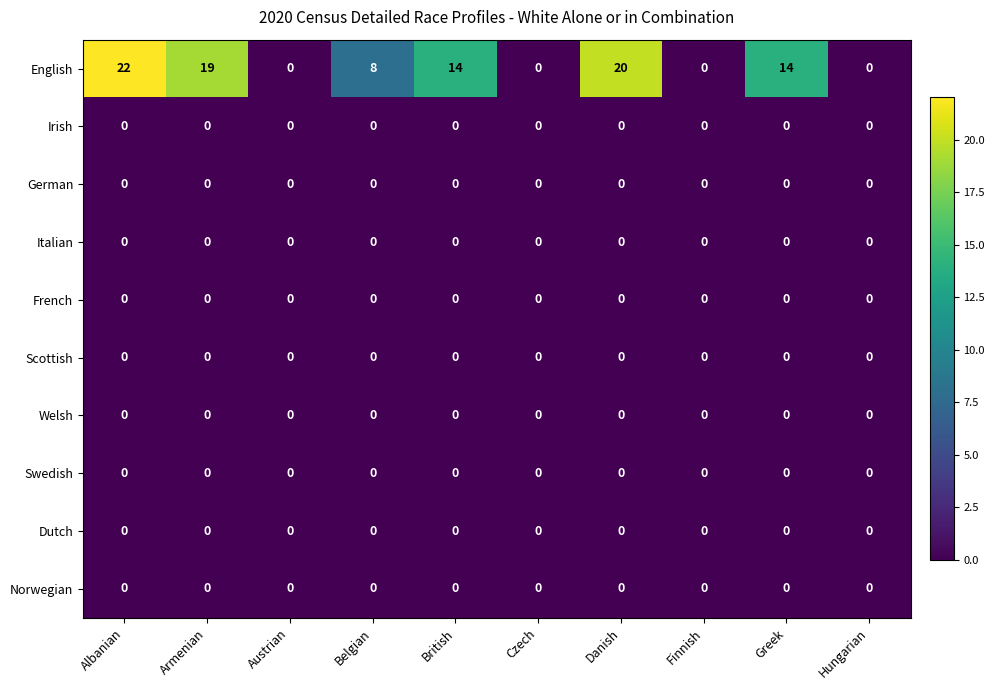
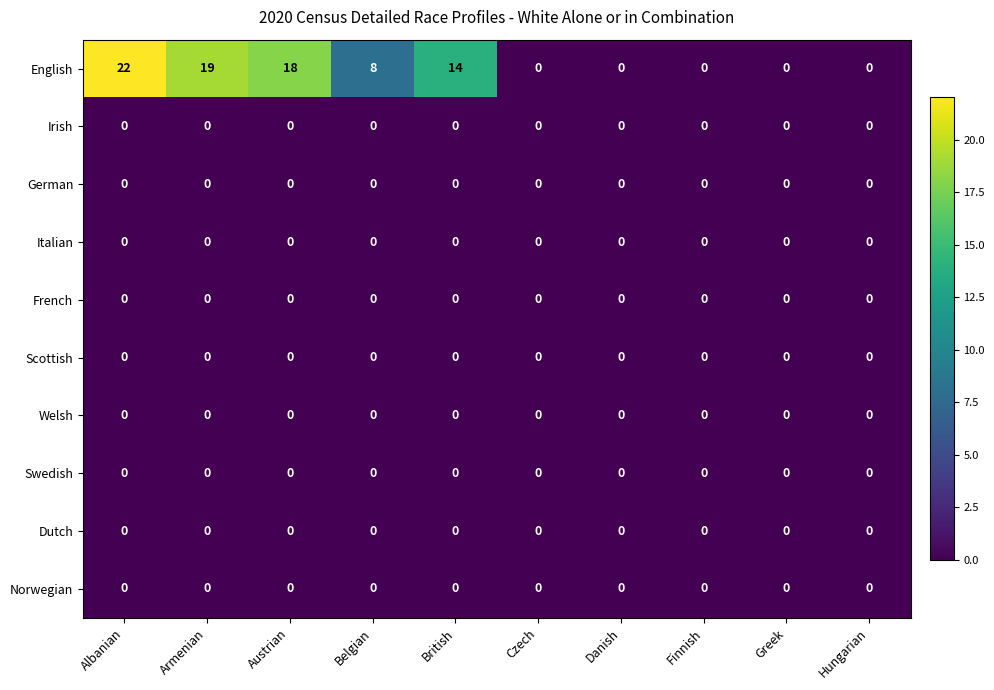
  {
    "English": {
      "Albanian": 22,
      "Armenian": 19,
-     "Austrian": 0,
+     "Austrian": 18,
      "Belgian": 8,
      "British": 14,
      "Czech": 0,
-     "Danish": 20,
+     "Danish": 0,
      "Finnish": 0,
-     "Greek": 14,
+     "Greek": 0,
      "Hungarian": 0
    },
    "Irish": {
      "Albanian": 0,
      "Armenian": 0,
      "Austrian": 0,
      "Belgian": 0,
      "British": 0,
      "Czech": 0,
      "Danish": 0,
      "Finnish": 0,
      "Greek": 0,
      "Hungarian": 0
    },
    "German": {
      "Albanian": 0,
      "Armenian": 0,
      "Austrian": 0,
      "Belgian": 0,
      "British": 0,
      "Czech": 0,
      "Danish": 0,
      "Finnish": 0,
      "Greek": 0,
      "Hungarian": 0
    },
    "Italian": {
      "Albanian": 0,
      "Armenian": 0,
      "Austrian": 0,
      "Belgian": 0,
      "British": 0,
      "Czech": 0,
      "Danish": 0,
      "Finnish": 0,
      "Greek": 0,
      "Hungarian": 0
    },
    "French": {
      "Albanian": 0,
      "Armenian": 0,
      "Austrian": 0,
      "Belgian": 0,
      "British": 0,
      "Czech": 0,
      "Danish": 0,
      "Finnish": 0,
      "Greek": 0,
      "Hungarian": 0
    },
    "Scottish": {
      "Albanian": 0,
      "Armenian": 0,
      "Austrian": 0,
      "Belgian": 0,
      "British": 0,
      "Czech": 0,
      "Danish": 0,
      "Finnish": 0,
      "Greek": 0,
      "Hungarian": 0
    },
    "Welsh": {
      "Albanian": 0,
      "Armenian": 0,
      "Austrian": 0,
      "Belgian": 0,
      "British": 0,
      "Czech": 0,
      "Danish": 0,
      "Finnish": 0,
      "Greek": 0,
      "Hungarian": 0
    },
    "Swedish": {
      "Albanian": 0,
      "Armenian": 0,
      "Austrian": 0,
      "Belgian": 0,
      "British": 0,
      "Czech": 0,
      "Danish": 0,
      "Finnish": 0,
      "Greek": 0,
      "Hungarian": 0
    },
    "Dutch": {
      "Albanian": 0,
      "Armenian": 0,
      "Austrian": 0,
      "Belgian": 0,
      "British": 0,
      "Czech": 0,
      "Danish": 0,
      "Finnish": 0,
      "Greek": 0,
      "Hungarian": 0
    },
    "Norwegian": {
      "Albanian": 0,
      "Armenian": 0,
      "Austrian": 0,
      "Belgian": 0,
      "British": 0,
      "Czech": 0,
      "Danish": 0,
      "Finnish": 0,
      "Greek": 0,
      "Hungarian": 0
    }
  }
